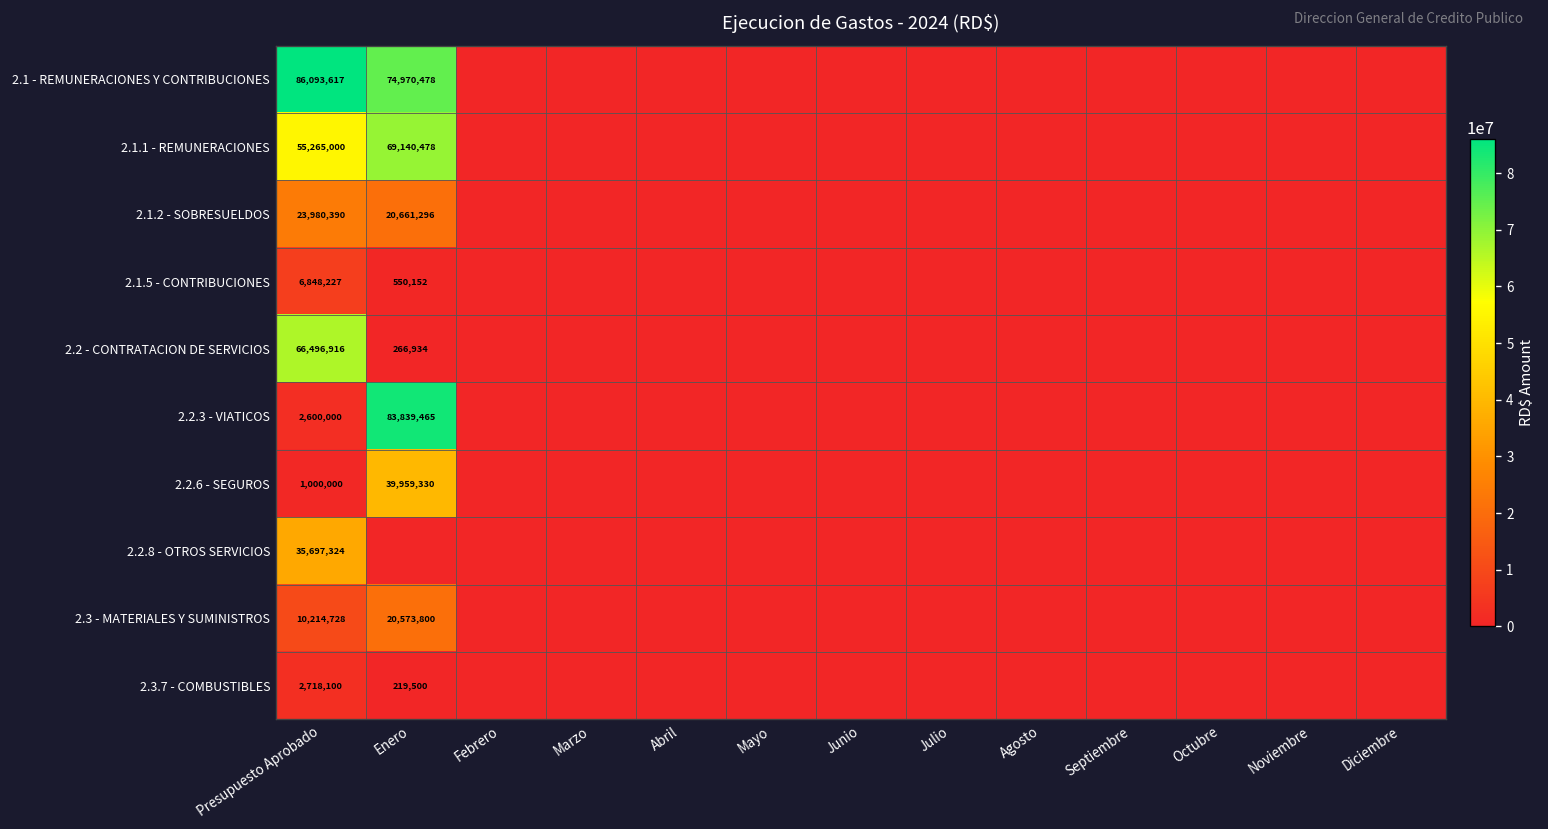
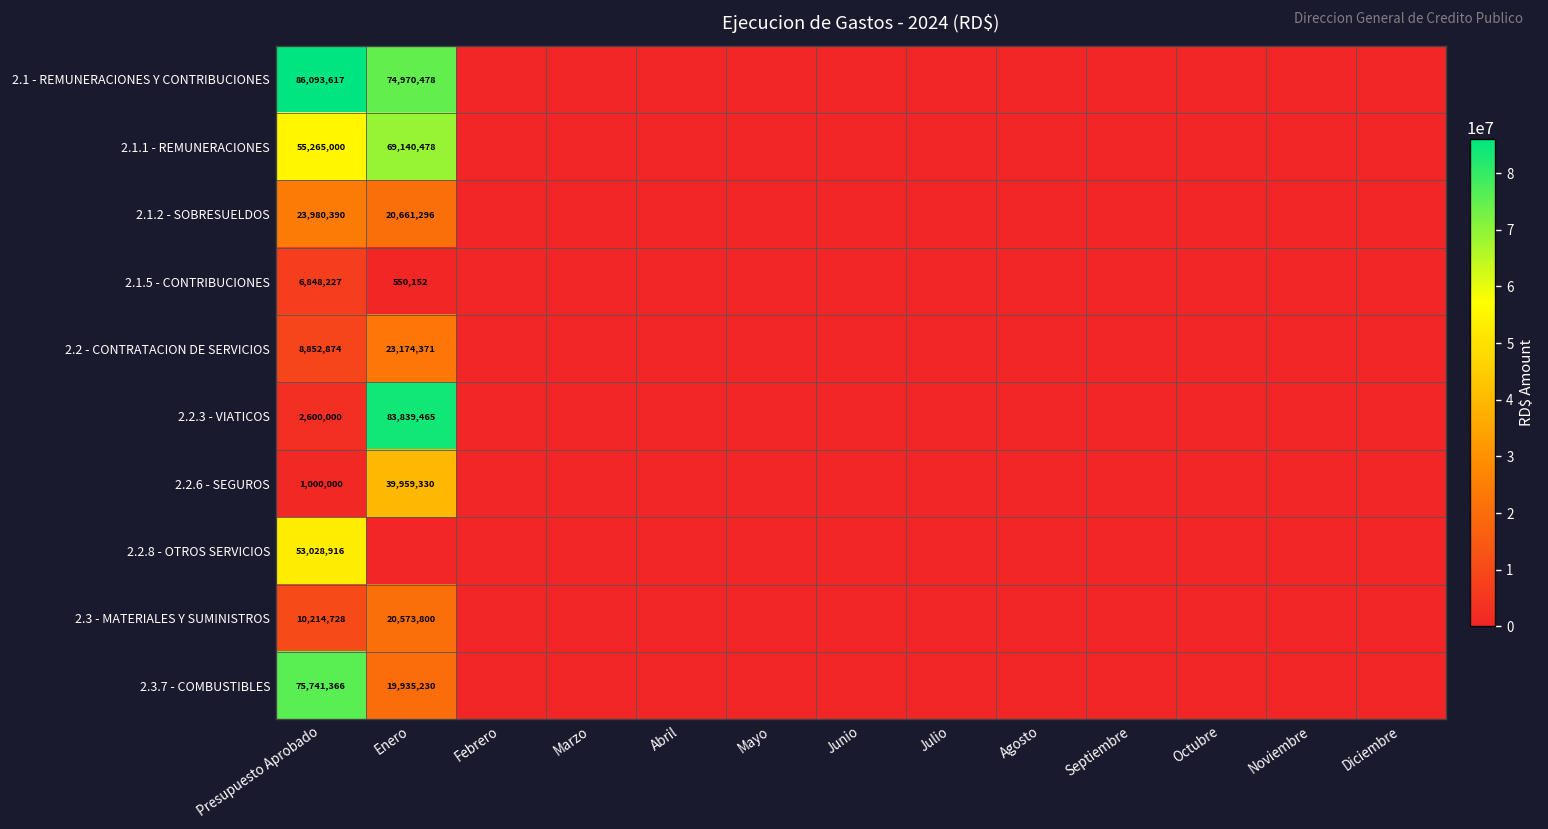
  {
    "2.1 - REMUNERACIONES Y CONTRIBUCIONES": {
      "Presupuesto Aprobado": "86,093,617",
      "Enero": "74,970,478"
    },
    "2.1.1 - REMUNERACIONES": {
      "Presupuesto Aprobado": "55,265,000",
      "Enero": "69,140,478"
    },
    "2.1.2 - SOBRESUELDOS": {
      "Presupuesto Aprobado": "23,980,390",
      "Enero": "20,661,296"
    },
    "2.1.5 - CONTRIBUCIONES": {
      "Presupuesto Aprobado": "6,848,227",
      "Enero": "550,152"
    },
    "2.2 - CONTRATACION DE SERVICIOS": {
-     "Presupuesto Aprobado": "66,496,916",
-     "Enero": "266,934"
+     "Presupuesto Aprobado": "8,852,874",
+     "Enero": "23,174,371"
    },
    "2.2.3 - VIATICOS": {
      "Presupuesto Aprobado": "2,600,000",
      "Enero": "83,839,465"
    },
    "2.2.6 - SEGUROS": {
      "Presupuesto Aprobado": "1,000,000",
      "Enero": "39,959,330"
    },
    "2.2.8 - OTROS SERVICIOS": {
-     "Presupuesto Aprobado": "35,697,324"
+     "Presupuesto Aprobado": "53,028,916"
    },
    "2.3 - MATERIALES Y SUMINISTROS": {
      "Presupuesto Aprobado": "10,214,728",
      "Enero": "20,573,800"
    },
    "2.3.7 - COMBUSTIBLES": {
-     "Presupuesto Aprobado": "2,718,100",
-     "Enero": "219,500"
+     "Presupuesto Aprobado": "75,741,366",
+     "Enero": "19,935,230"
    }
  }
